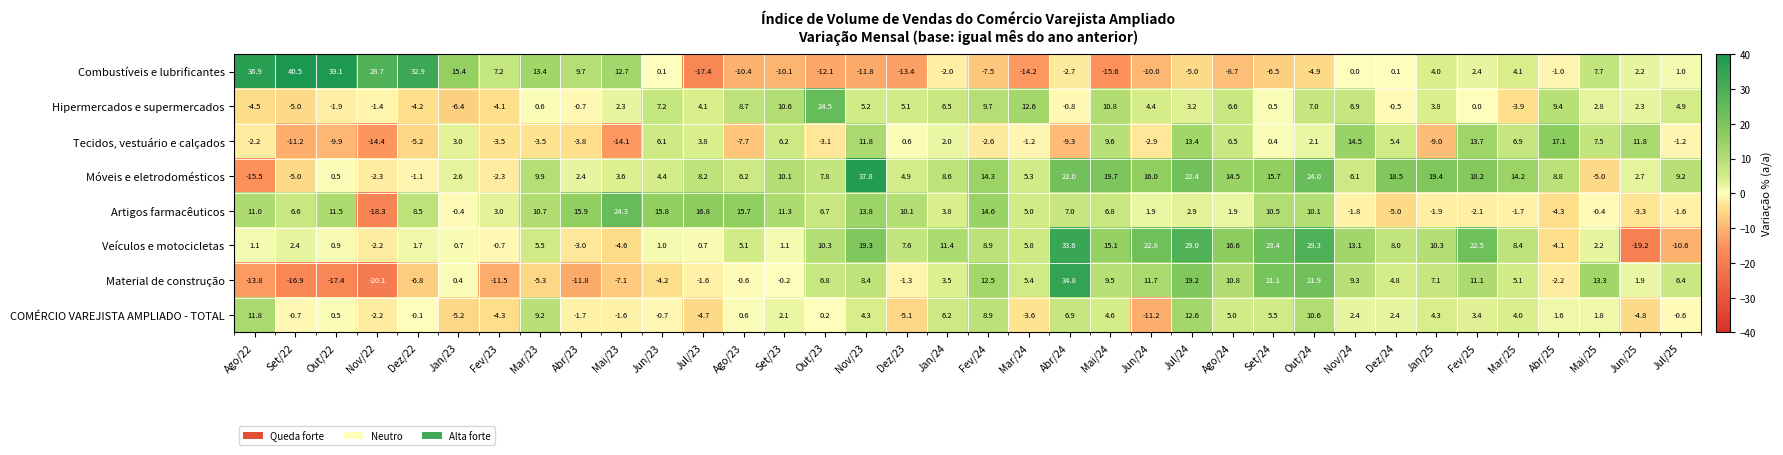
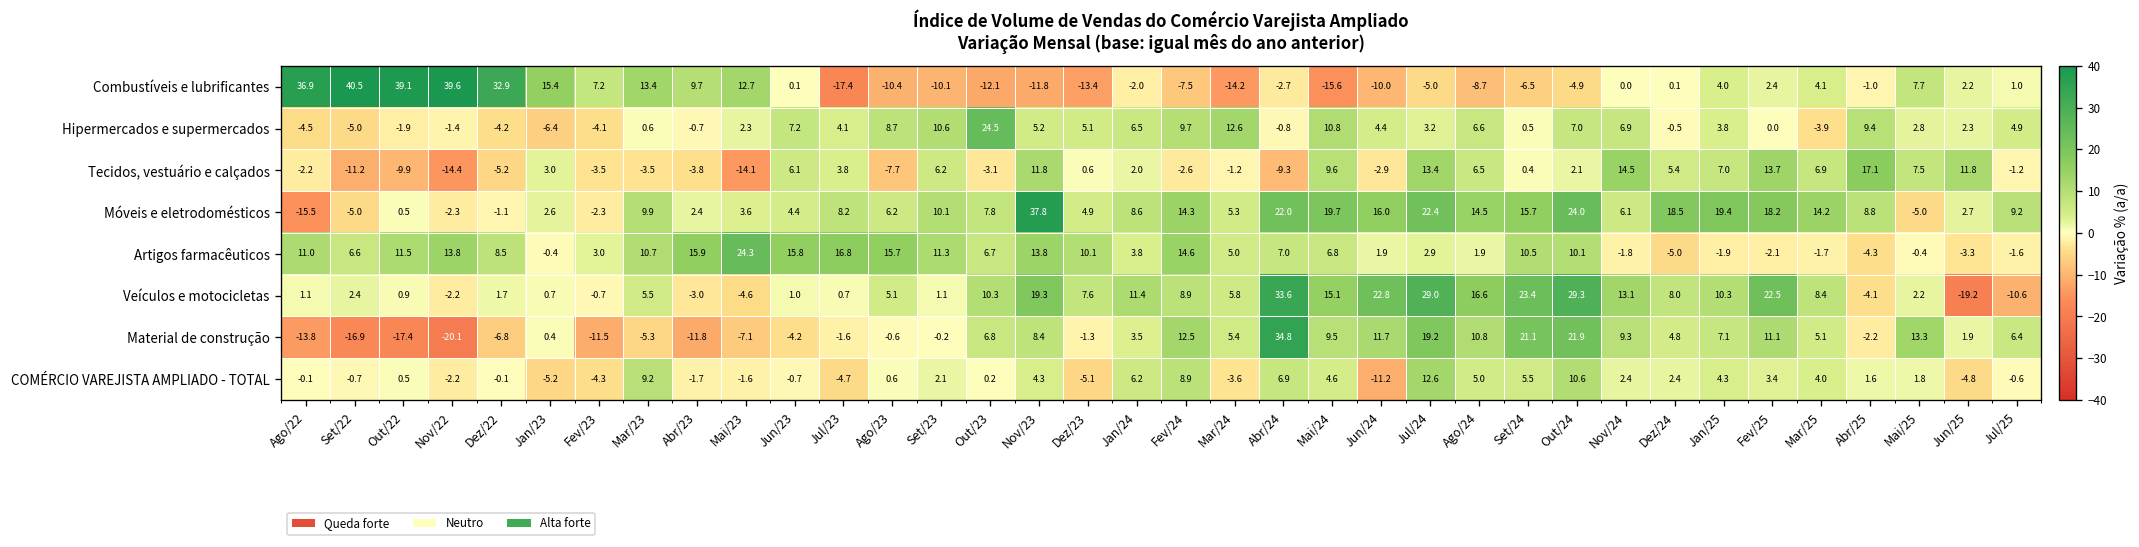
  {
    "Combustíveis e lubrificantes": {
      "Ago/22": 36.9,
      "Set/22": 40.5,
      "Out/22": 39.1,
-     "Nov/22": 28.7,
+     "Nov/22": 39.6,
      "Dez/22": 32.9,
      "Jan/23": 15.4,
      "Fev/23": 7.2,
      "Mar/23": 13.4,
      "Abr/23": 9.7,
      "Mai/23": 12.7,
      "Jun/23": 0.1,
      "Jul/23": -17.4,
      "Ago/23": -10.4,
      "Set/23": -10.1,
      "Out/23": -12.1,
      "Nov/23": -11.8,
      "Dez/23": -13.4,
      "Jan/24": -2.0,
      "Fev/24": -7.5,
      "Mar/24": -14.2,
      "Abr/24": -2.7,
      "Mai/24": -15.6,
      "Jun/24": -10.0,
      "Jul/24": -5.0,
      "Ago/24": -8.7,
      "Set/24": -6.5,
      "Out/24": -4.9,
      "Nov/24": 0.0,
      "Dez/24": 0.1,
      "Jan/25": 4.0,
      "Fev/25": 2.4,
      "Mar/25": 4.1,
      "Abr/25": -1.0,
      "Mai/25": 7.7,
      "Jun/25": 2.2,
      "Jul/25": 1.0
    },
    "Tecidos, vestuário e calçados": {
      "Ago/22": -2.2,
      "Set/22": -11.2,
      "Out/22": -9.9,
      "Nov/22": -14.4,
      "Dez/22": -5.2,
      "Jan/23": 3.0,
      "Fev/23": -3.5,
      "Mar/23": -3.5,
      "Abr/23": -3.8,
      "Mai/23": -14.1,
      "Jun/23": 6.1,
      "Jul/23": 3.8,
      "Ago/23": -7.7,
      "Set/23": 6.2,
      "Out/23": -3.1,
      "Nov/23": 11.8,
      "Dez/23": 0.6,
      "Jan/24": 2.0,
      "Fev/24": -2.6,
      "Mar/24": -1.2,
      "Abr/24": -9.3,
      "Mai/24": 9.6,
      "Jun/24": -2.9,
      "Jul/24": 13.4,
      "Ago/24": 6.5,
      "Set/24": 0.4,
      "Out/24": 2.1,
      "Nov/24": 14.5,
      "Dez/24": 5.4,
-     "Jan/25": -9.0,
+     "Jan/25": 7.0,
      "Fev/25": 13.7,
      "Mar/25": 6.9,
      "Abr/25": 17.1,
      "Mai/25": 7.5,
      "Jun/25": 11.8,
      "Jul/25": -1.2
    },
    "Artigos farmacêuticos": {
      "Ago/22": 11.0,
      "Set/22": 6.6,
      "Out/22": 11.5,
-     "Nov/22": -18.3,
+     "Nov/22": 13.8,
      "Dez/22": 8.5,
      "Jan/23": -0.4,
      "Fev/23": 3.0,
      "Mar/23": 10.7,
      "Abr/23": 15.9,
      "Mai/23": 24.3,
      "Jun/23": 15.8,
      "Jul/23": 16.8,
      "Ago/23": 15.7,
      "Set/23": 11.3,
      "Out/23": 6.7,
      "Nov/23": 13.8,
      "Dez/23": 10.1,
      "Jan/24": 3.8,
      "Fev/24": 14.6,
      "Mar/24": 5.0,
      "Abr/24": 7.0,
      "Mai/24": 6.8,
      "Jun/24": 1.9,
      "Jul/24": 2.9,
      "Ago/24": 1.9,
      "Set/24": 10.5,
      "Out/24": 10.1,
      "Nov/24": -1.8,
      "Dez/24": -5.0,
      "Jan/25": -1.9,
      "Fev/25": -2.1,
      "Mar/25": -1.7,
      "Abr/25": -4.3,
      "Mai/25": -0.4,
      "Jun/25": -3.3,
      "Jul/25": -1.6
    },
    "COMÉRCIO VAREJISTA AMPLIADO - TOTAL": {
-     "Ago/22": 11.8,
+     "Ago/22": -0.1,
      "Set/22": -0.7,
      "Out/22": 0.5,
      "Nov/22": -2.2,
      "Dez/22": -0.1,
      "Jan/23": -5.2,
      "Fev/23": -4.3,
      "Mar/23": 9.2,
      "Abr/23": -1.7,
      "Mai/23": -1.6,
      "Jun/23": -0.7,
      "Jul/23": -4.7,
      "Ago/23": 0.6,
      "Set/23": 2.1,
      "Out/23": 0.2,
      "Nov/23": 4.3,
      "Dez/23": -5.1,
      "Jan/24": 6.2,
      "Fev/24": 8.9,
      "Mar/24": -3.6,
      "Abr/24": 6.9,
      "Mai/24": 4.6,
      "Jun/24": -11.2,
      "Jul/24": 12.6,
      "Ago/24": 5.0,
      "Set/24": 5.5,
      "Out/24": 10.6,
      "Nov/24": 2.4,
      "Dez/24": 2.4,
      "Jan/25": 4.3,
      "Fev/25": 3.4,
      "Mar/25": 4.0,
      "Abr/25": 1.6,
      "Mai/25": 1.8,
      "Jun/25": -4.8,
      "Jul/25": -0.6
    }
  }
